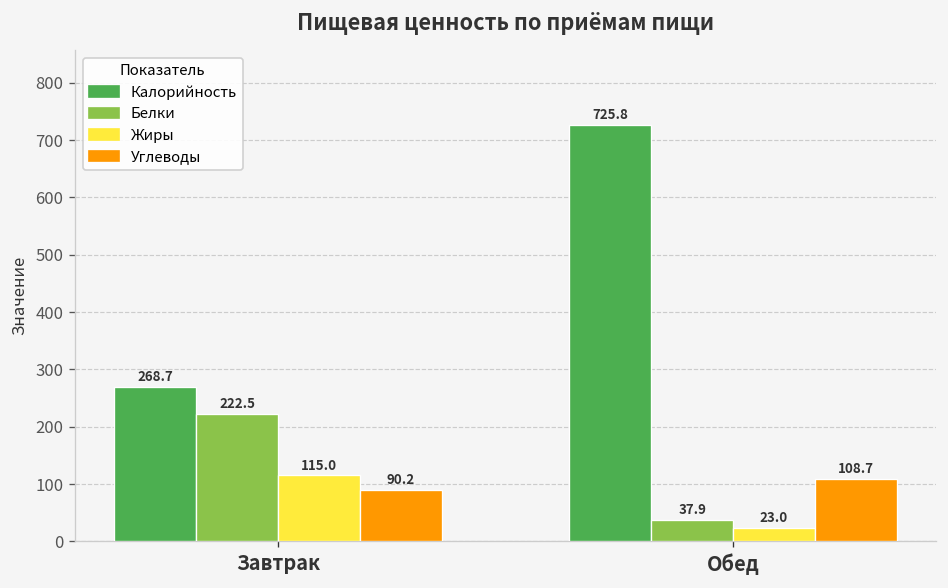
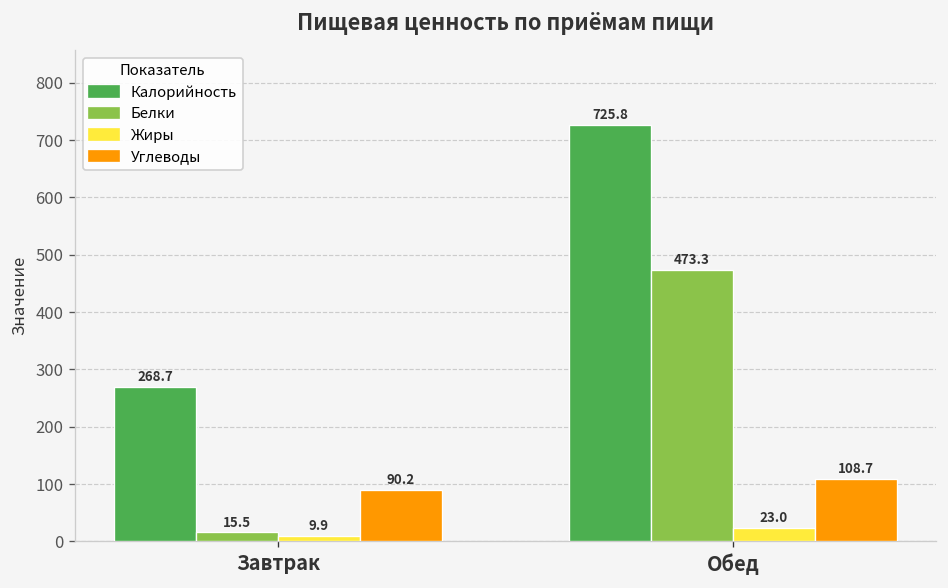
  {
    "Калорийность": {
      "Завтрак": 268.7,
      "Обед": 725.8
    },
    "Белки": {
-     "Завтрак": 222.5,
-     "Обед": 37.9
+     "Завтрак": 15.5,
+     "Обед": 473.3
    },
    "Жиры": {
-     "Завтрак": 115.0,
+     "Завтрак": 9.9,
      "Обед": 23.0
    },
    "Углеводы": {
      "Завтрак": 90.2,
      "Обед": 108.7
    }
  }
